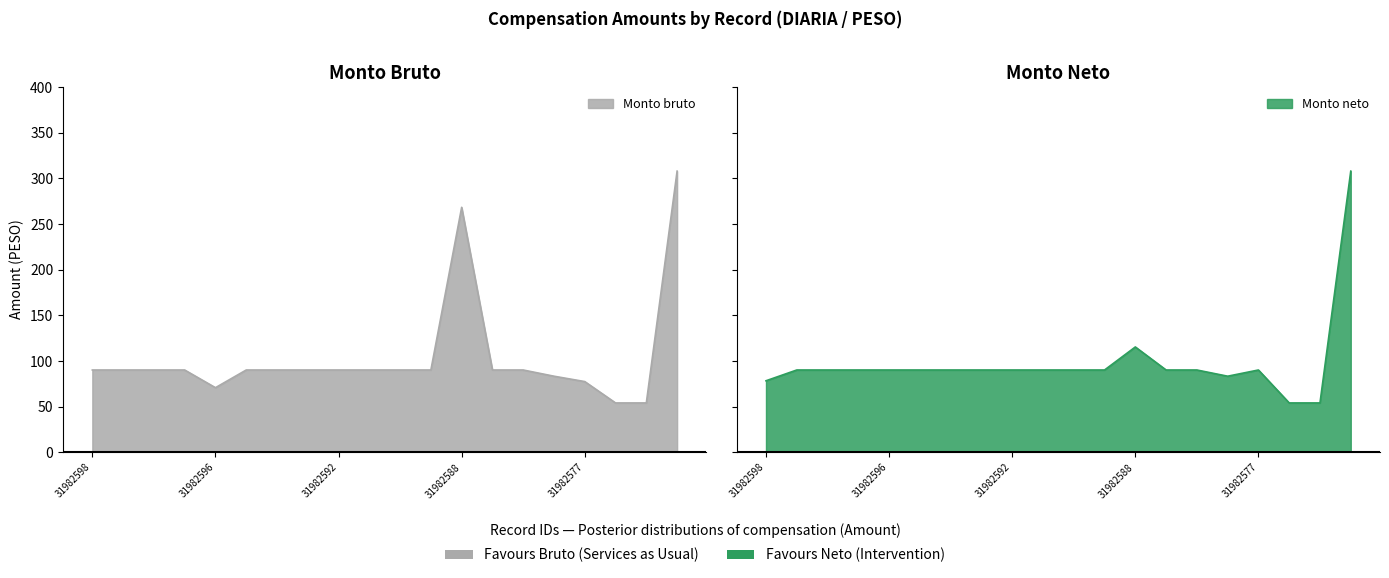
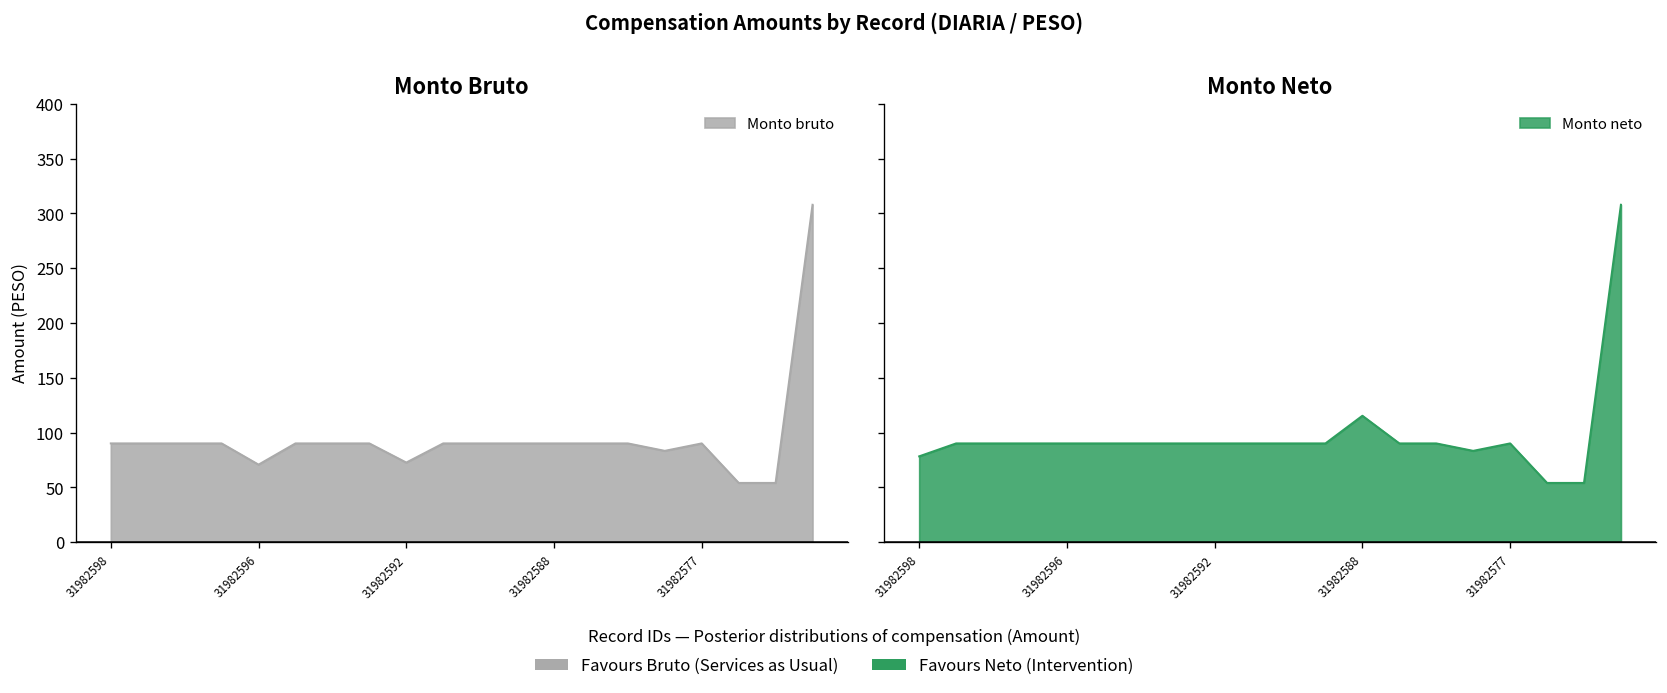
  {
    "Monto Bruto": {
      "31982598": 90,
      "31982596": 70,
-     "31982592": 90,
-     "31982588": 270,
-     "31982577": 80
+     "31982592": 70,
+     "31982588": 90,
+     "31982577": 90
    }
  }
